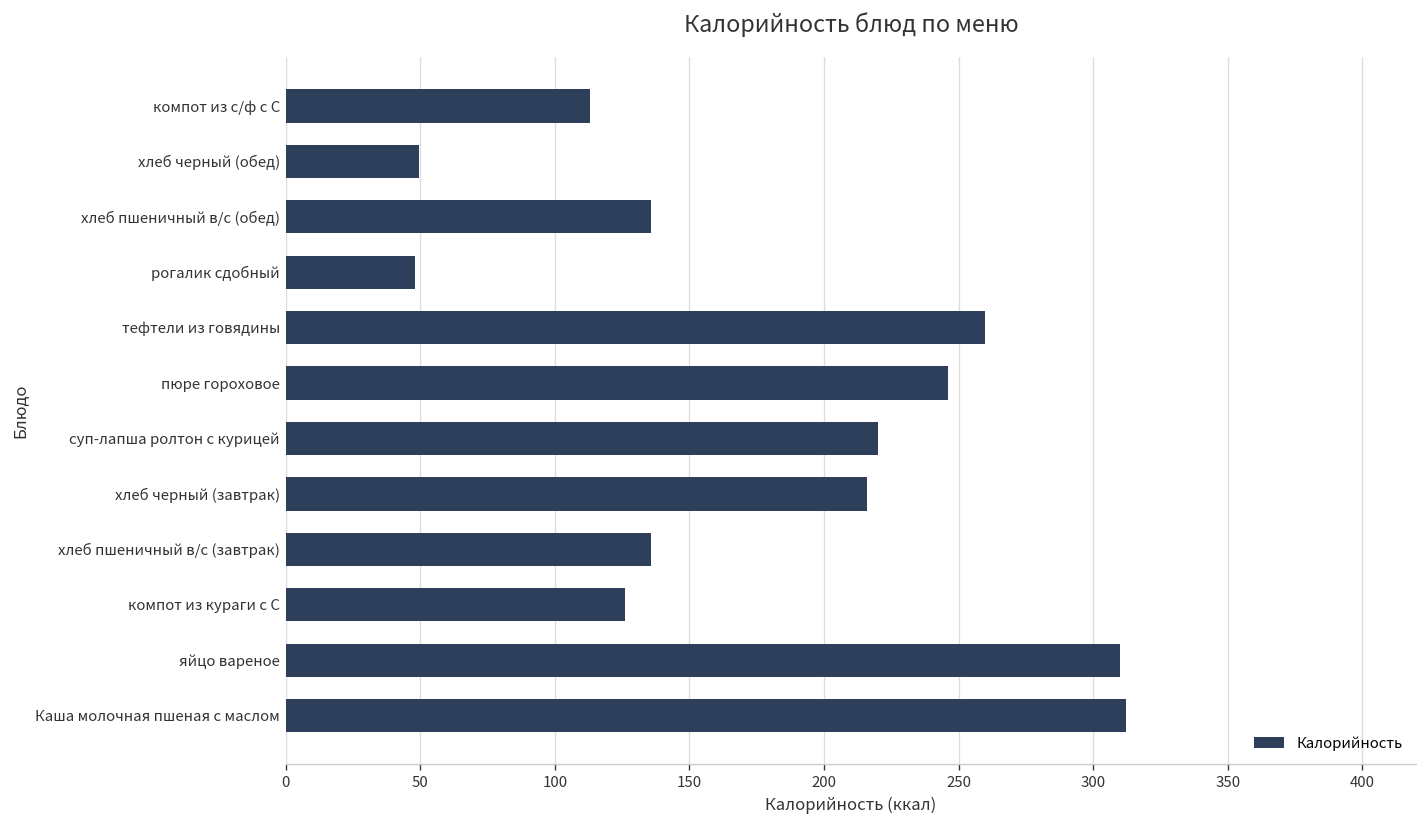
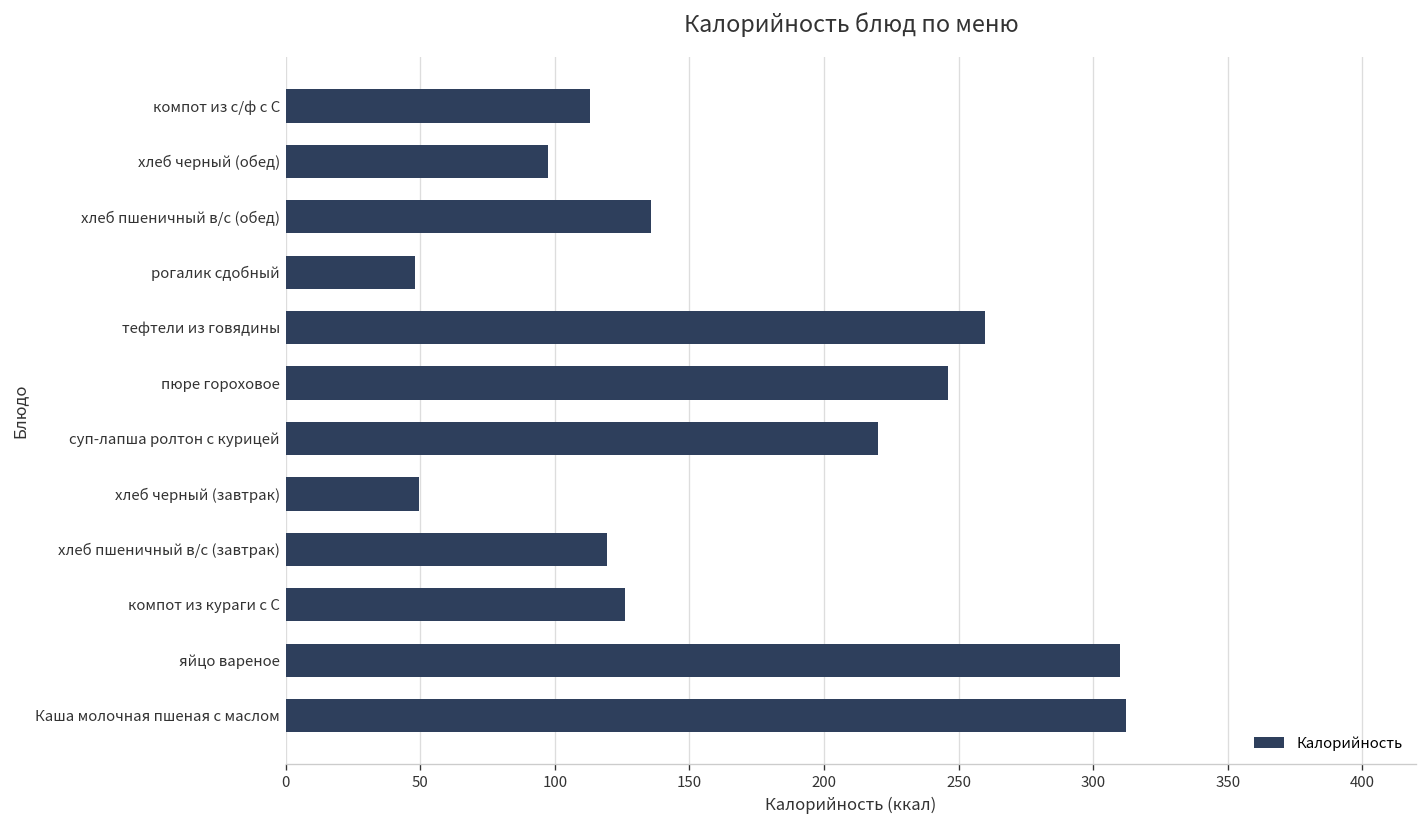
  {
    "компот из с/ф с С": 113,
-   "хлеб черный (обед)": 50,
+   "хлеб черный (обед)": 97,
    "хлеб пшеничный в/с (обед)": 136,
    "рогалик сдобный": 48,
    "тефтели из говядины": 260,
    "пюре гороховое": 246,
    "суп-лапша ролтон с курицей": 220,
-   "хлеб черный (завтрак)": 216,
-   "хлеб пшеничный в/с (завтрак)": 136,
+   "хлеб черный (завтрак)": 50,
+   "хлеб пшеничный в/с (завтрак)": 120,
    "компот из кураги с С": 126,
    "яйцо вареное": 310,
    "Каша молочная пшеная с маслом": 312
  }
